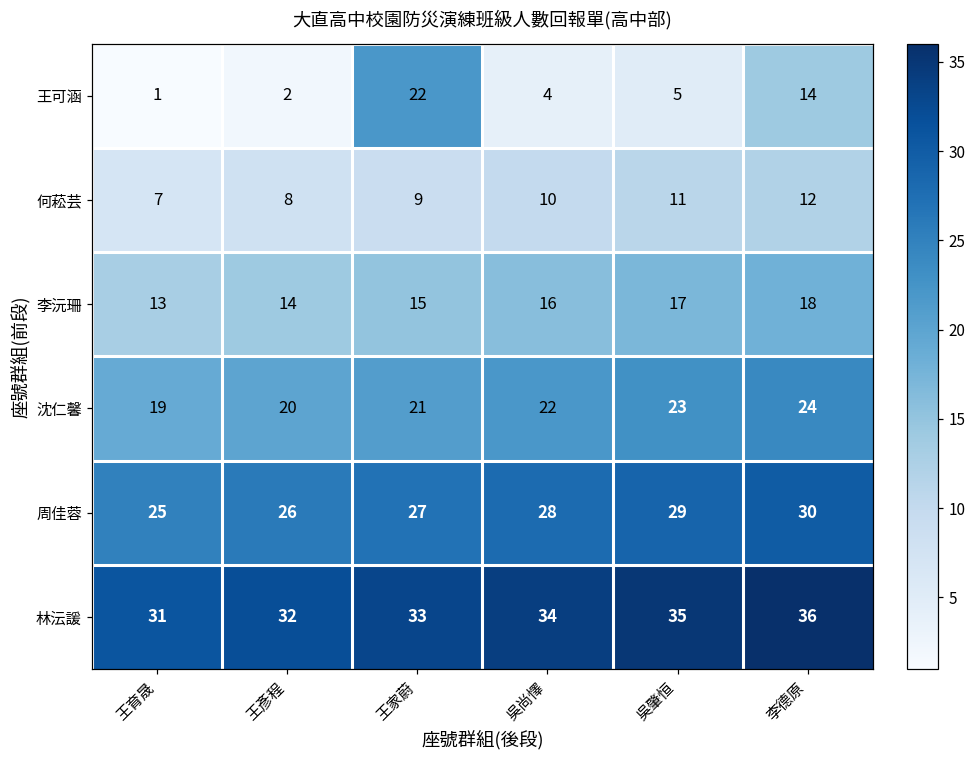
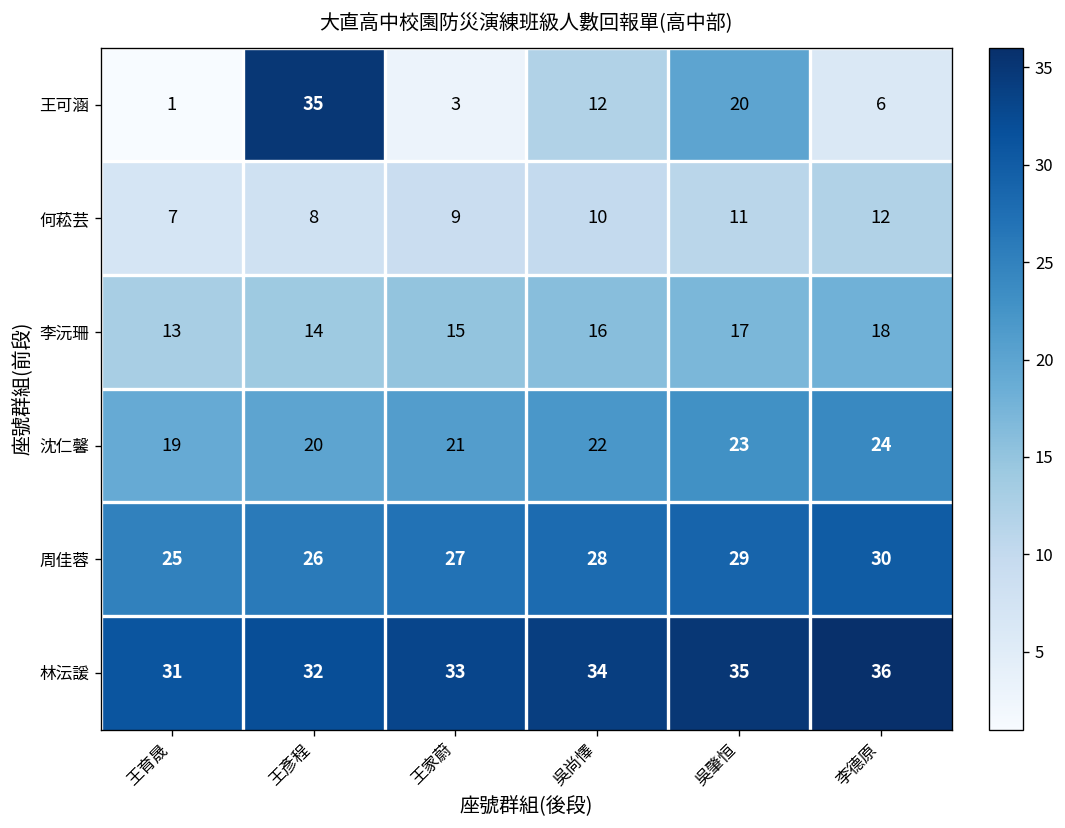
  {
    "王可涵": {
      "王育晟": 1,
-     "王彥程": 2,
-     "王家蔚": 22,
-     "吳尚懌": 4,
-     "吳肇恒": 5,
-     "李德原": 14
+     "王彥程": 35,
+     "王家蔚": 3,
+     "吳尚懌": 12,
+     "吳肇恒": 20,
+     "李德原": 6
    },
    "何菘芸": {
      "王育晟": 7,
      "王彥程": 8,
      "王家蔚": 9,
      "吳尚懌": 10,
      "吳肇恒": 11,
      "李德原": 12
    },
    "李沅珊": {
      "王育晟": 13,
      "王彥程": 14,
      "王家蔚": 15,
      "吳尚懌": 16,
      "吳肇恒": 17,
      "李德原": 18
    },
    "沈仁馨": {
      "王育晟": 19,
      "王彥程": 20,
      "王家蔚": 21,
      "吳尚懌": 22,
      "吳肇恒": 23,
      "李德原": 24
    },
    "周佳蓉": {
      "王育晟": 25,
      "王彥程": 26,
      "王家蔚": 27,
      "吳尚懌": 28,
      "吳肇恒": 29,
      "李德原": 30
    },
    "林沄諼": {
      "王育晟": 31,
      "王彥程": 32,
      "王家蔚": 33,
      "吳尚懌": 34,
      "吳肇恒": 35,
      "李德原": 36
    }
  }
